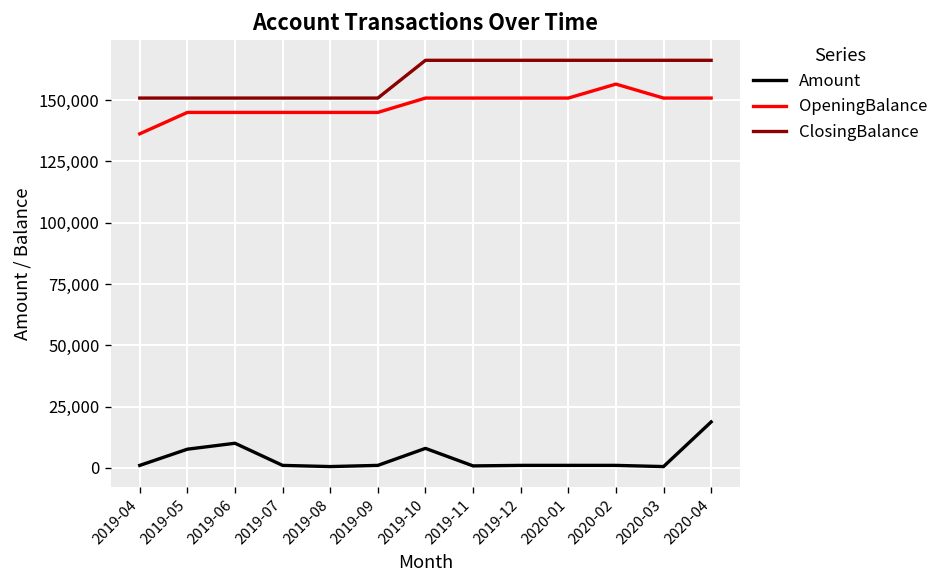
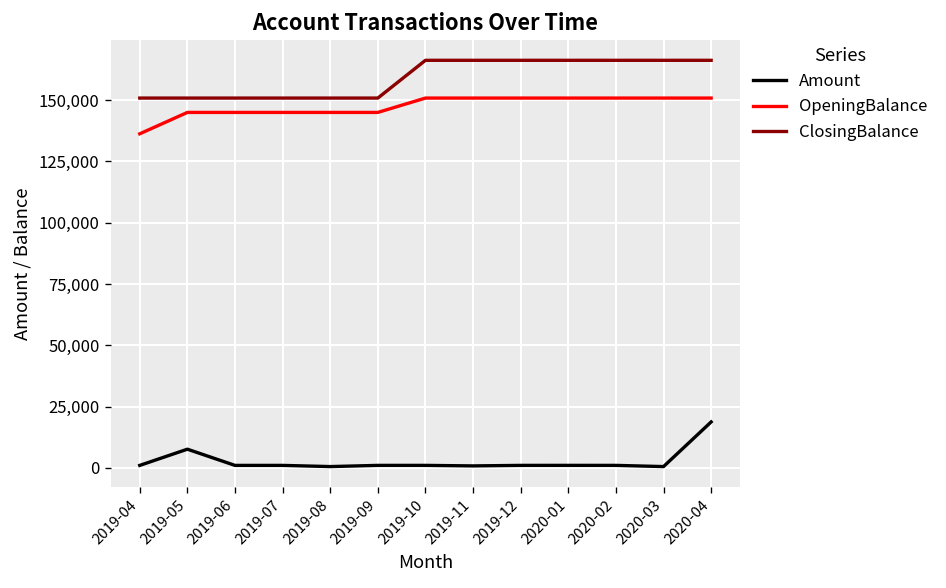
  {
    "Amount": {
      "2019-04": "1,000",
      "2019-05": "8,000",
-     "2019-06": "10,000",
+     "2019-06": "1,000",
      "2019-07": "1,000",
      "2019-08": "1,000",
      "2019-09": "1,000",
-     "2019-10": "8,000",
+     "2019-10": "1,000",
      "2019-11": "1,000",
      "2019-12": "1,000",
      "2020-01": "1,000",
      "2020-02": "1,000",
      "2020-03": "1,000",
      "2020-04": "19,000"
    },
    "OpeningBalance": {
      "2019-04": "136,000",
      "2019-05": "145,000",
      "2019-06": "145,000",
      "2019-07": "145,000",
      "2019-08": "145,000",
      "2019-09": "145,000",
      "2019-10": "151,000",
      "2019-11": "151,000",
      "2019-12": "151,000",
      "2020-01": "151,000",
-     "2020-02": "157,000",
+     "2020-02": "151,000",
      "2020-03": "151,000",
      "2020-04": "151,000"
    },
    "ClosingBalance": {
      "2019-04": "151,000",
      "2019-05": "151,000",
      "2019-06": "151,000",
      "2019-07": "151,000",
      "2019-08": "151,000",
      "2019-09": "151,000",
      "2019-10": "166,000",
      "2019-11": "166,000",
      "2019-12": "166,000",
      "2020-01": "166,000",
      "2020-02": "166,000",
      "2020-03": "166,000",
      "2020-04": "166,000"
    }
  }
